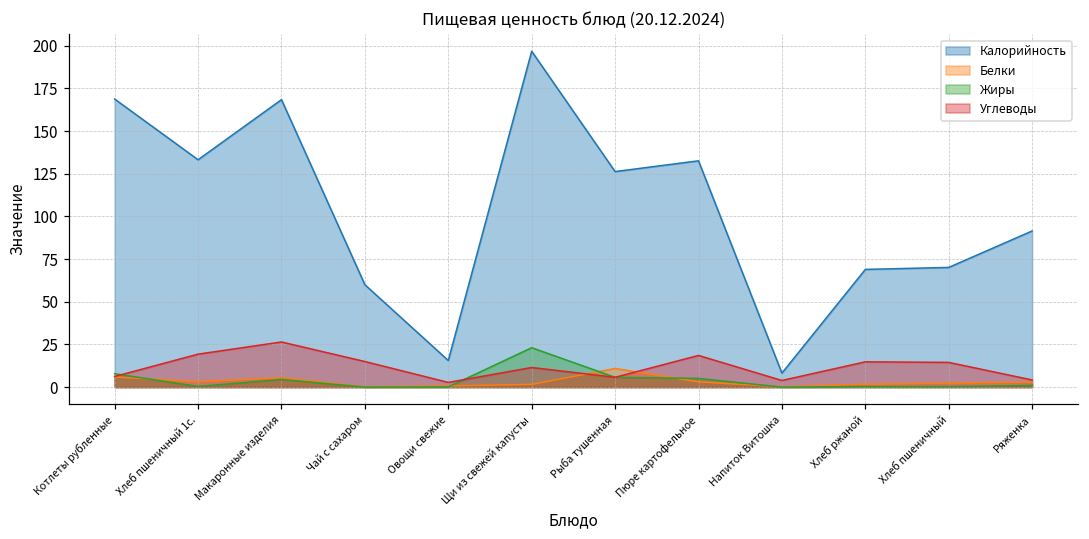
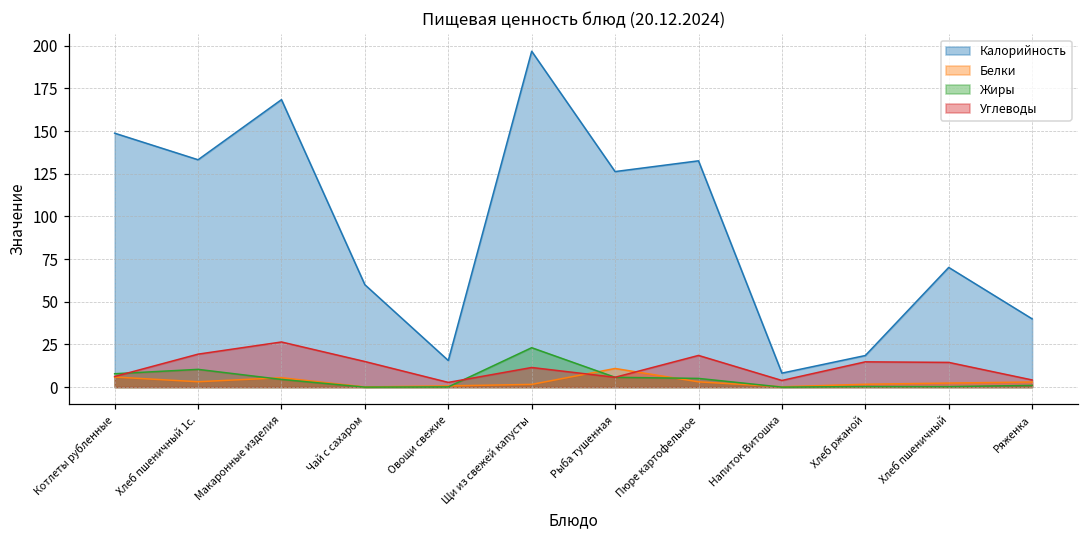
  {
    "Калорийность": {
-     "Котлеты рубленные": 169,
+     "Котлеты рубленные": 149,
      "Хлеб пшеничный 1с.": 133,
      "Макаронные изделия": 168,
      "Чай с сахаром": 60,
      "Овощи свежие": 16,
      "Щи из свежей капусты": 197,
      "Рыба тушенная": 126,
      "Пюре картофельное": 133,
      "Напиток Витошка": 8,
-     "Хлеб ржаной": 69,
+     "Хлеб ржаной": 19,
      "Хлеб пшеничный": 70,
-     "Ряженка": 92
+     "Ряженка": 40
    },
    "Жиры": {
-     "Хлеб пшеничный 1с.": 0,
+     "Хлеб пшеничный 1с.": 10,
      "Щи из свежей капусты": 23,
      "Пюре картофельное": 5,
      "Хлеб пшеничный": 0,
      "Ряженка": 1
    }
  }
